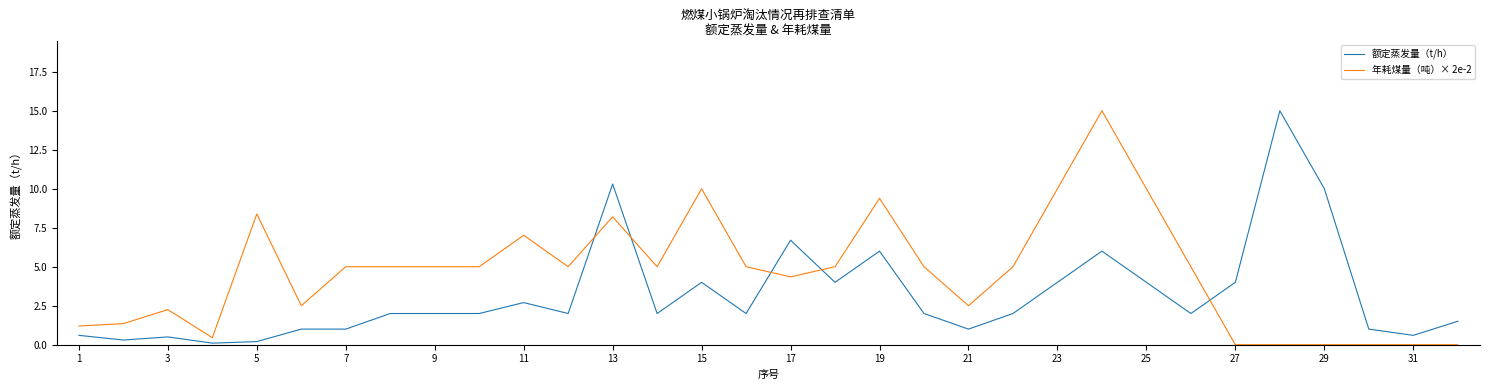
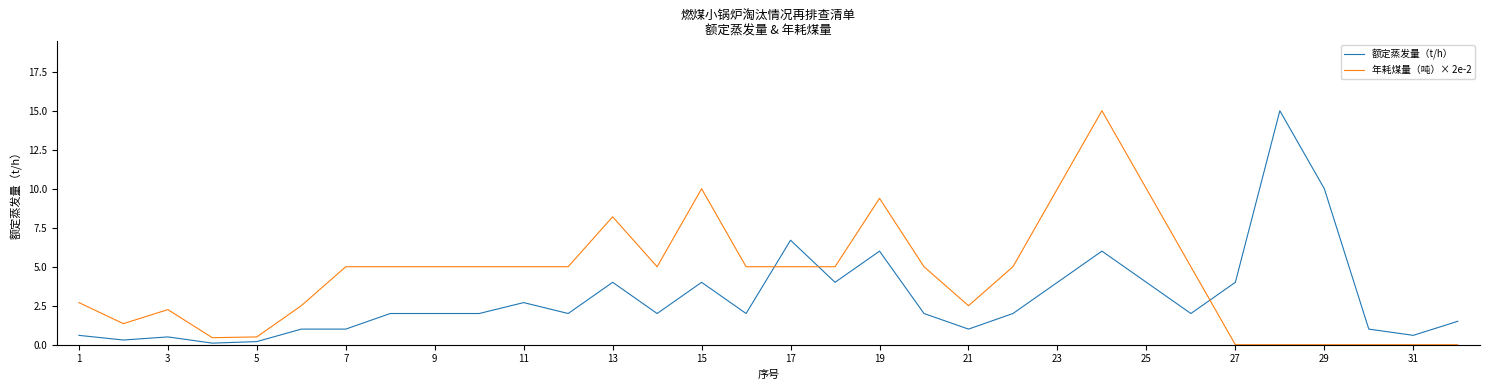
  {
    "额定蒸发量（t/h）": {
      "1": 0.6,
      "3": 0.5,
      "5": 0.2,
      "7": 1.0,
      "9": 2.0,
      "11": 2.7,
-     "13": 10.3,
+     "13": 4.0,
      "15": 4.0,
      "17": 6.7,
      "19": 6.0,
      "21": 1.0,
      "23": 4.0,
      "25": 4.0,
      "27": 4.0,
      "29": 10.0,
      "31": 0.6
    },
    "年耗煤量（吨）× 2e-2": {
-     "1": 1.2,
+     "1": 2.7,
      "3": 2.3,
-     "5": 8.4,
+     "5": 0.5,
      "7": 5.0,
      "9": 5.0,
-     "11": 7.0,
+     "11": 5.0,
      "13": 8.2,
      "15": 10.0,
-     "17": 4.4,
+     "17": 5.0,
      "19": 9.4,
      "21": 2.5,
      "23": 10.0,
      "25": 10.0,
      "27": 0.0,
      "29": 0.0,
      "31": 0.0
    }
  }
